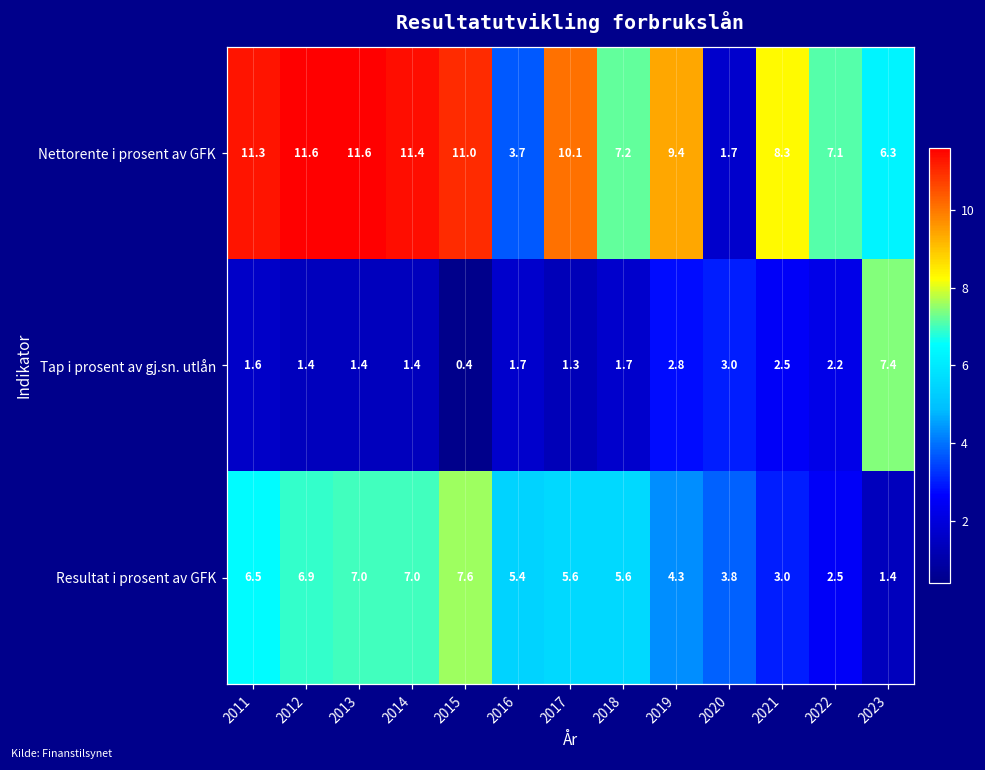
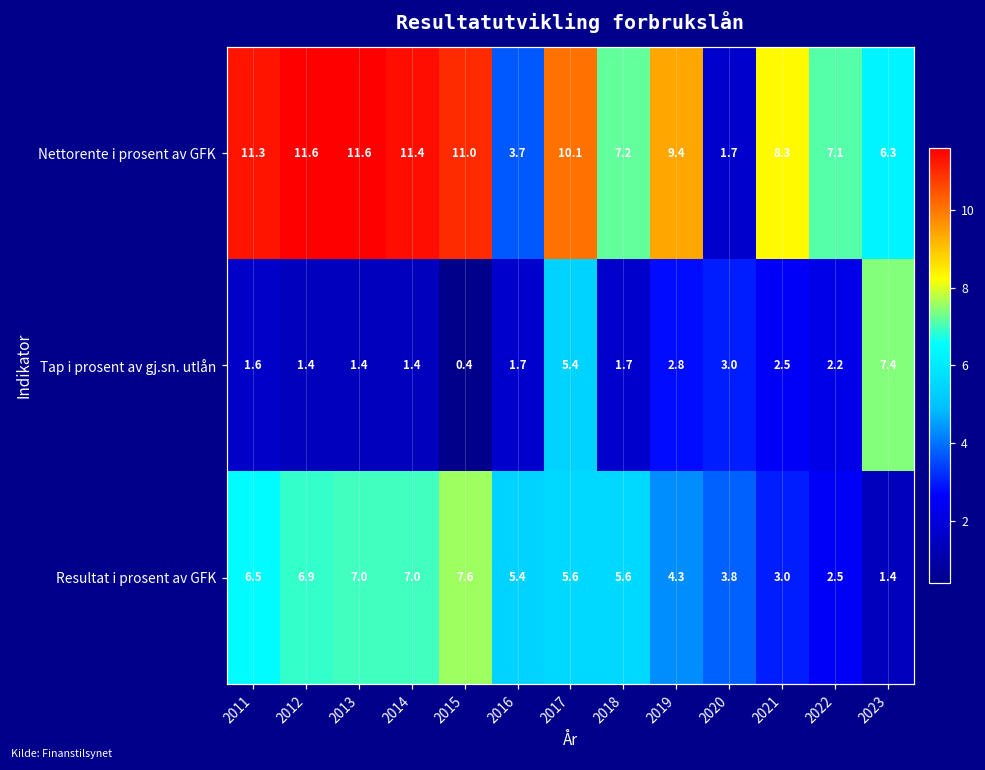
  {
    "Nettorente i prosent av GFK": {
      "2011": 11.3,
      "2012": 11.6,
      "2013": 11.6,
      "2014": 11.4,
      "2015": 11.0,
      "2016": 3.7,
      "2017": 10.1,
      "2018": 7.2,
      "2019": 9.4,
      "2020": 1.7,
      "2021": 8.3,
      "2022": 7.1,
      "2023": 6.3
    },
    "Tap i prosent av gj.sn. utlån": {
      "2011": 1.6,
      "2012": 1.4,
      "2013": 1.4,
      "2014": 1.4,
      "2015": 0.4,
      "2016": 1.7,
-     "2017": 1.3,
+     "2017": 5.4,
      "2018": 1.7,
      "2019": 2.8,
      "2020": 3.0,
      "2021": 2.5,
      "2022": 2.2,
      "2023": 7.4
    },
    "Resultat i prosent av GFK": {
      "2011": 6.5,
      "2012": 6.9,
      "2013": 7.0,
      "2014": 7.0,
      "2015": 7.6,
      "2016": 5.4,
      "2017": 5.6,
      "2018": 5.6,
      "2019": 4.3,
      "2020": 3.8,
      "2021": 3.0,
      "2022": 2.5,
      "2023": 1.4
    }
  }
